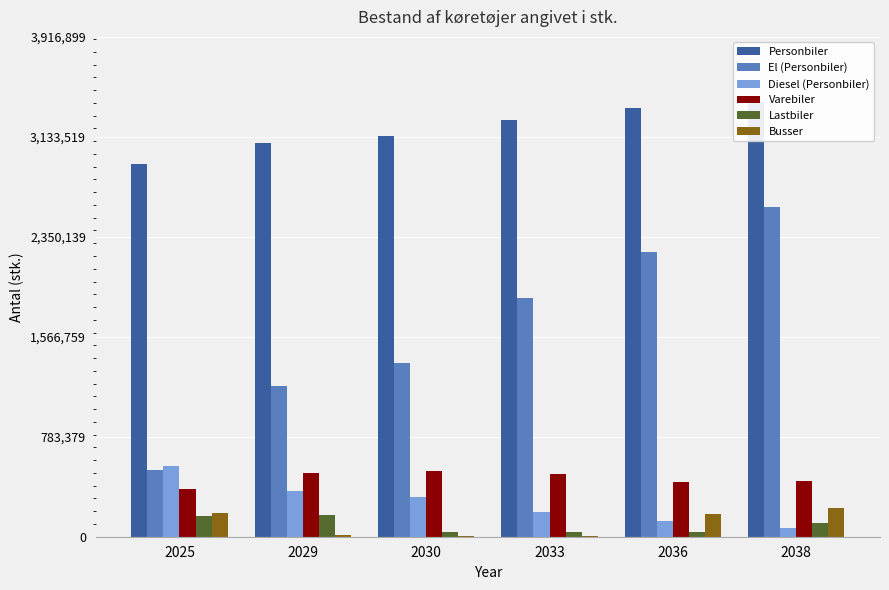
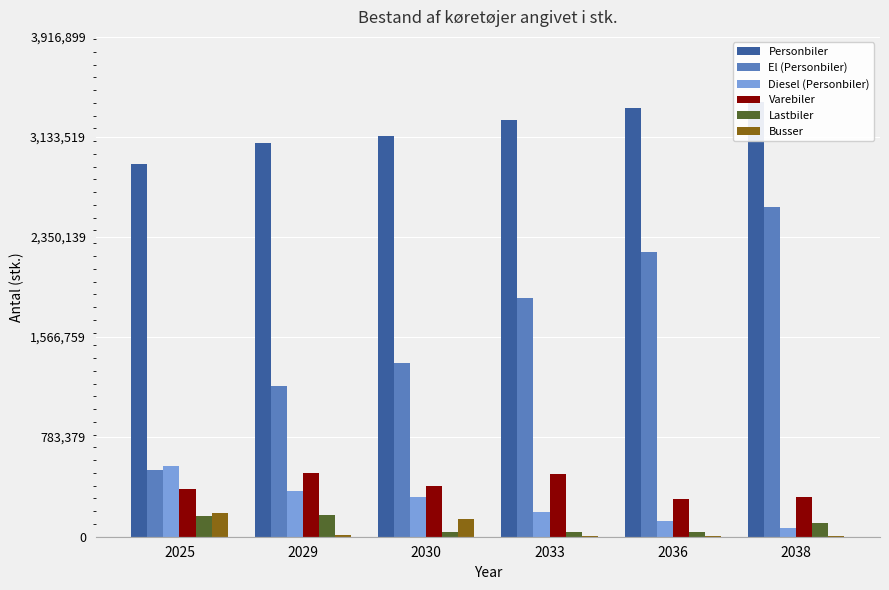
  {
    "Varebiler": {
      "2025": "370,000",
      "2029": "500,000",
-     "2030": "520,000",
+     "2030": "400,000",
      "2033": "490,000",
-     "2036": "430,000",
-     "2038": "440,000"
+     "2036": "290,000",
+     "2038": "310,000"
    },
    "Lastbiler": {
      "2025": "160,000",
      "2029": "170,000",
      "2030": "40,000",
      "2033": "40,000",
      "2036": "40,000",
      "2038": "110,000"
    },
    "Busser": {
      "2025": "190,000",
-     "2030": "10,000",
-     "2036": "180,000",
-     "2038": "220,000"
+     "2030": "140,000",
+     "2036": "10,000",
+     "2038": "10,000"
    }
  }
